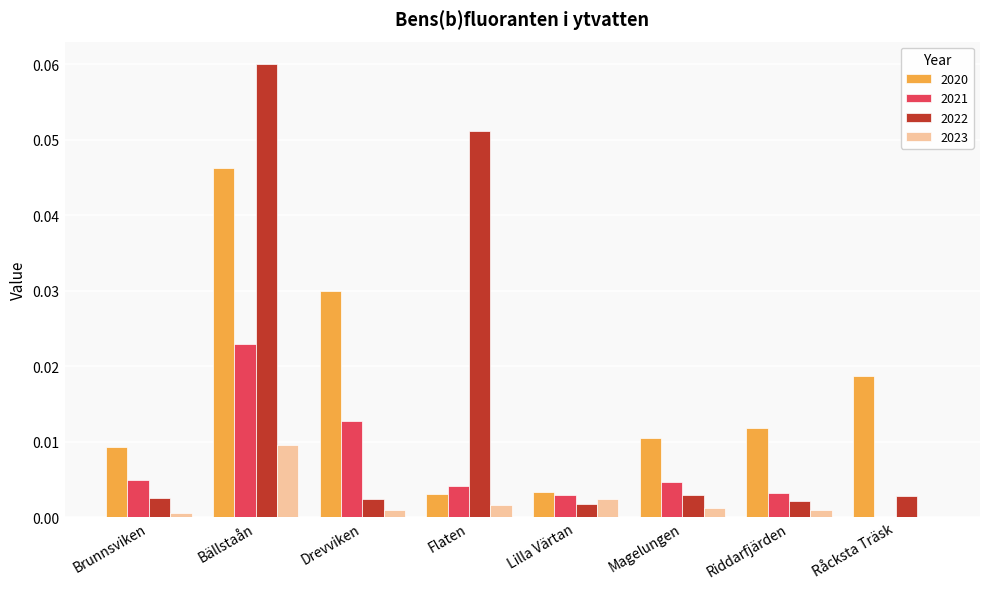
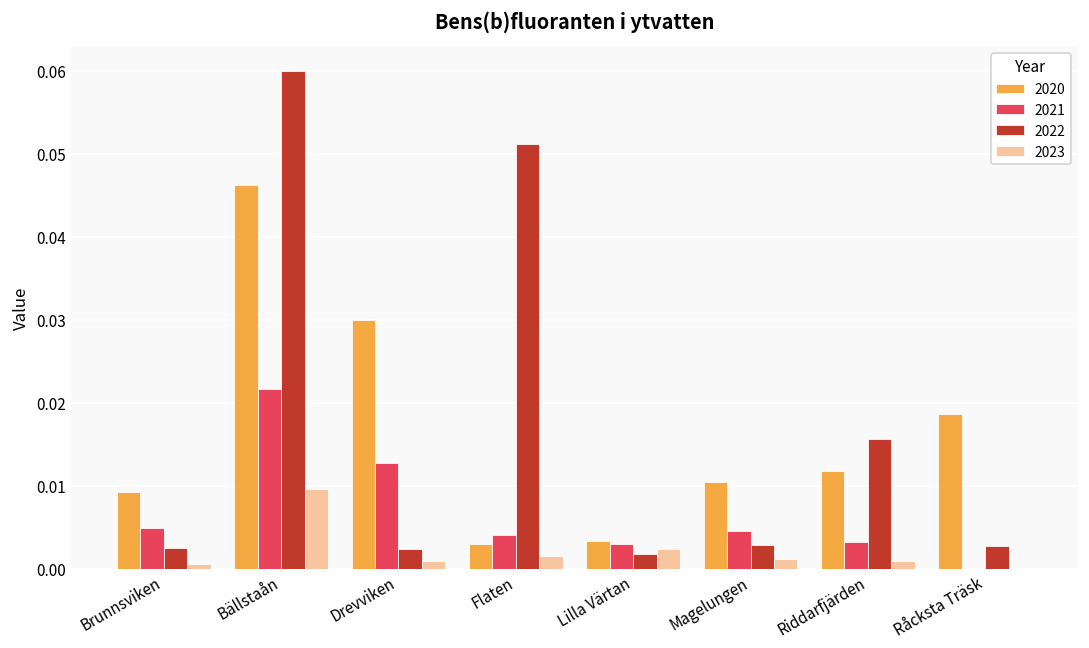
  {
    "2020": {
      "Brunnsviken": 0.009,
      "Bällstaån": 0.046,
      "Drevviken": 0.030,
      "Flaten": 0.003,
      "Lilla Värtan": 0.003,
      "Magelungen": 0.011,
      "Riddarfjärden": 0.012,
      "Råcksta Träsk": 0.019
    },
    "2021": {
      "Brunnsviken": 0.005,
-     "Bällstaån": 0.023,
+     "Bällstaån": 0.022,
      "Drevviken": 0.013,
      "Flaten": 0.004,
      "Lilla Värtan": 0.003,
      "Magelungen": 0.005,
      "Riddarfjärden": 0.003,
      "Råcksta Träsk": 0.000
    },
    "2022": {
      "Brunnsviken": 0.003,
      "Bällstaån": 0.060,
      "Drevviken": 0.002,
      "Flaten": 0.051,
      "Lilla Värtan": 0.002,
      "Magelungen": 0.003,
-     "Riddarfjärden": 0.002,
+     "Riddarfjärden": 0.016,
      "Råcksta Träsk": 0.003
    },
    "2023": {
      "Brunnsviken": 0.001,
      "Bällstaån": 0.010,
      "Drevviken": 0.001,
      "Flaten": 0.002,
      "Lilla Värtan": 0.002,
      "Magelungen": 0.001,
      "Riddarfjärden": 0.001,
      "Råcksta Träsk": 0.000
    }
  }
